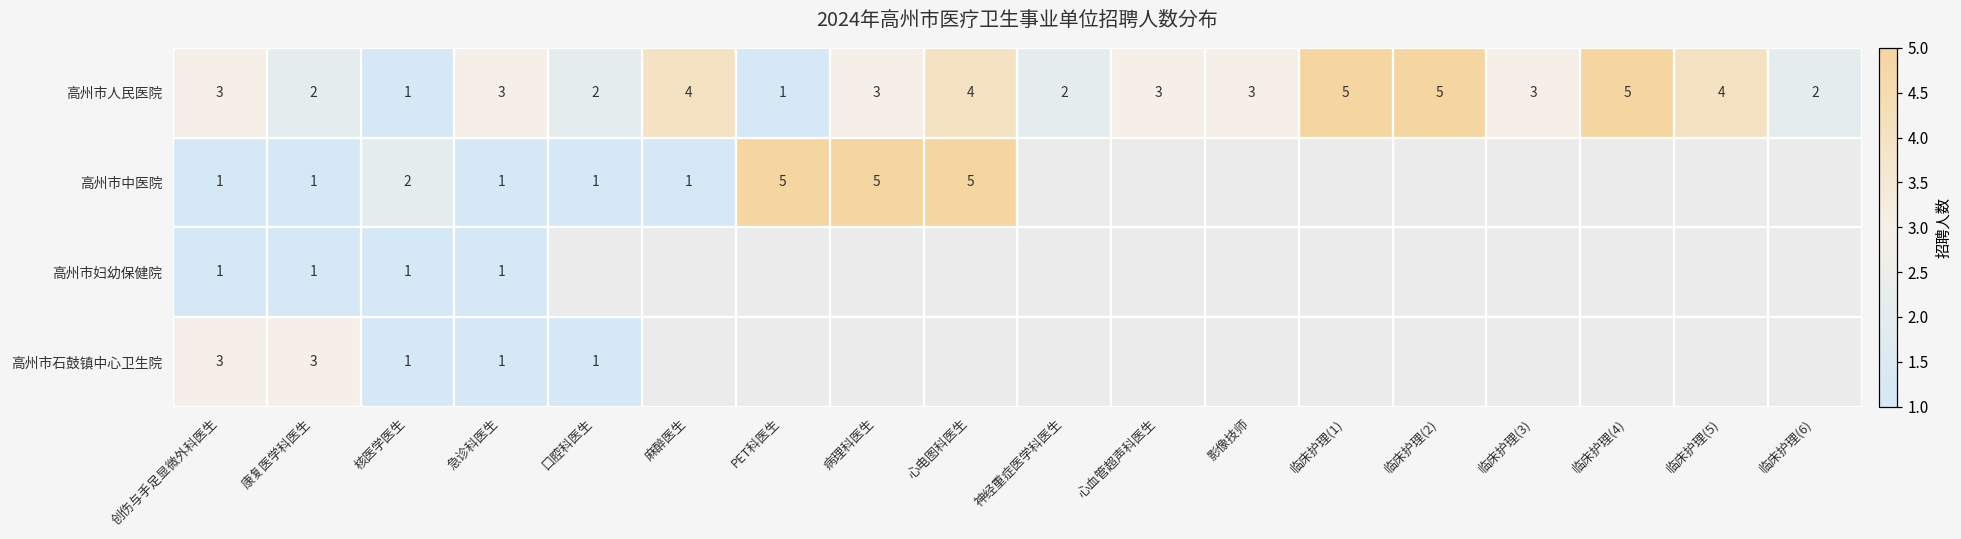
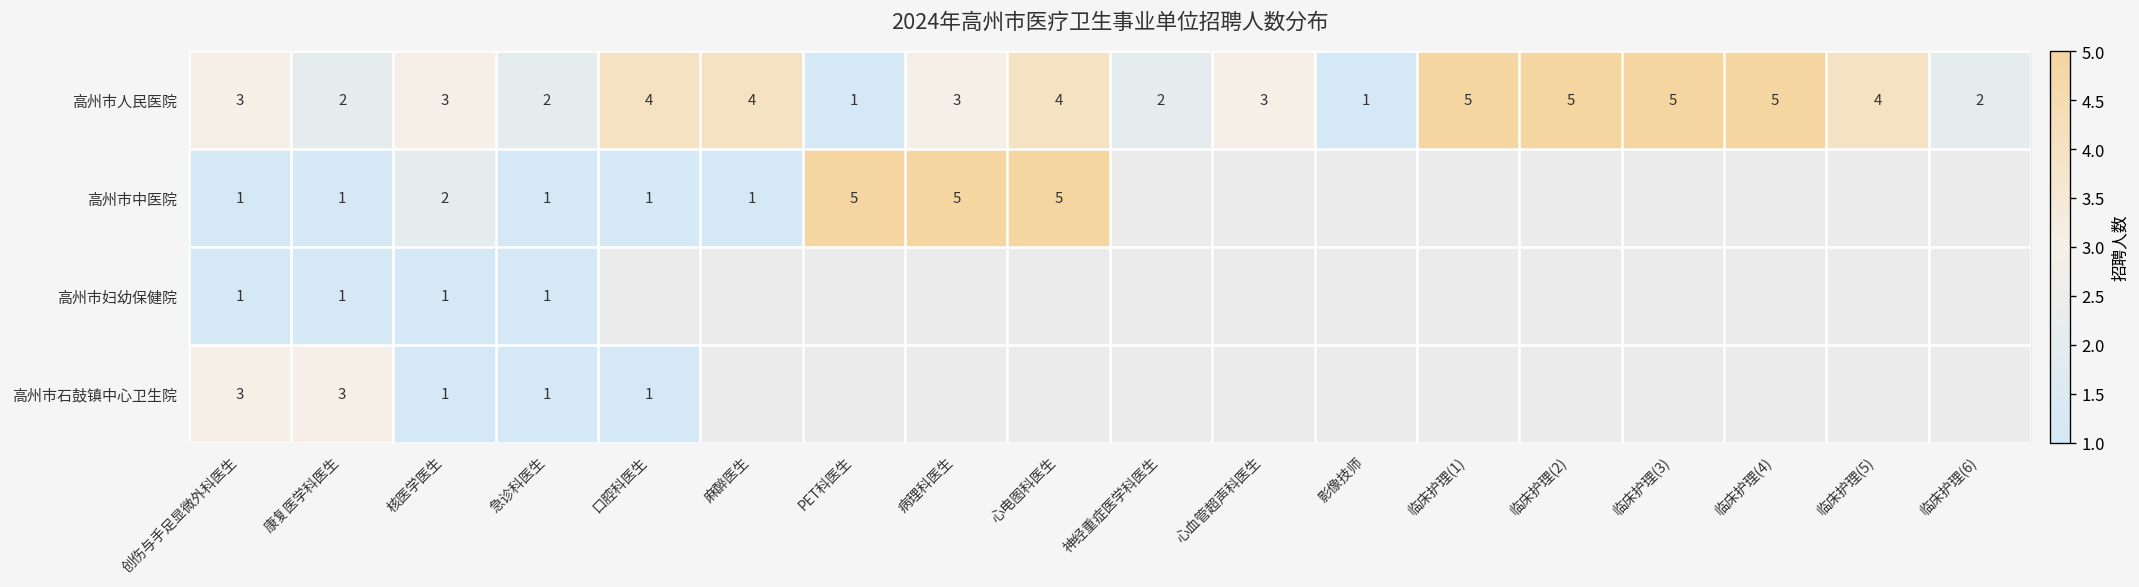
  {
    "高州市人民医院": {
      "创伤与手足显微外科医生": 3,
      "康复医学科医生": 2,
-     "核医学医生": 1,
-     "急诊科医生": 3,
-     "口腔科医生": 2,
+     "核医学医生": 3,
+     "急诊科医生": 2,
+     "口腔科医生": 4,
      "麻醉医生": 4,
      "PET科医生": 1,
      "病理科医生": 3,
      "心电图科医生": 4,
      "神经重症医学科医生": 2,
      "心血管超声科医生": 3,
-     "影像技师": 3,
+     "影像技师": 1,
      "临床护理(1)": 5,
      "临床护理(2)": 5,
-     "临床护理(3)": 3,
+     "临床护理(3)": 5,
      "临床护理(4)": 5,
      "临床护理(5)": 4,
      "临床护理(6)": 2
    },
    "高州市中医院": {
      "创伤与手足显微外科医生": 1,
      "康复医学科医生": 1,
      "核医学医生": 2,
      "急诊科医生": 1,
      "口腔科医生": 1,
      "麻醉医生": 1,
      "PET科医生": 5,
      "病理科医生": 5,
      "心电图科医生": 5
    },
    "高州市妇幼保健院": {
      "创伤与手足显微外科医生": 1,
      "康复医学科医生": 1,
      "核医学医生": 1,
      "急诊科医生": 1
    },
    "高州市石鼓镇中心卫生院": {
      "创伤与手足显微外科医生": 3,
      "康复医学科医生": 3,
      "核医学医生": 1,
      "急诊科医生": 1,
      "口腔科医生": 1
    }
  }
